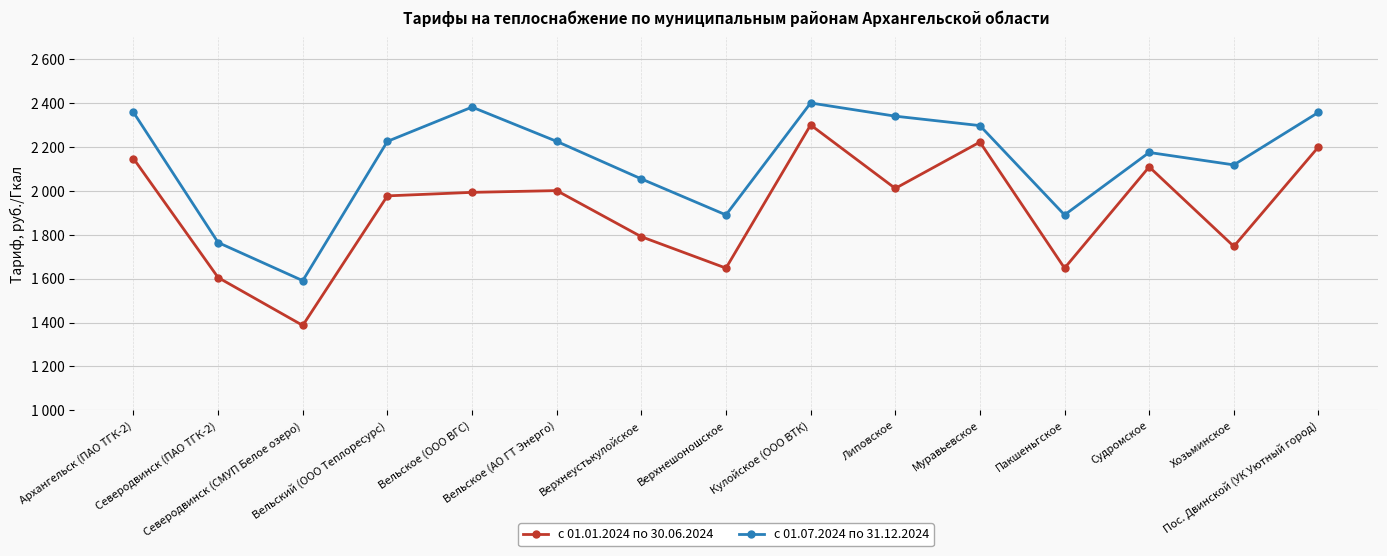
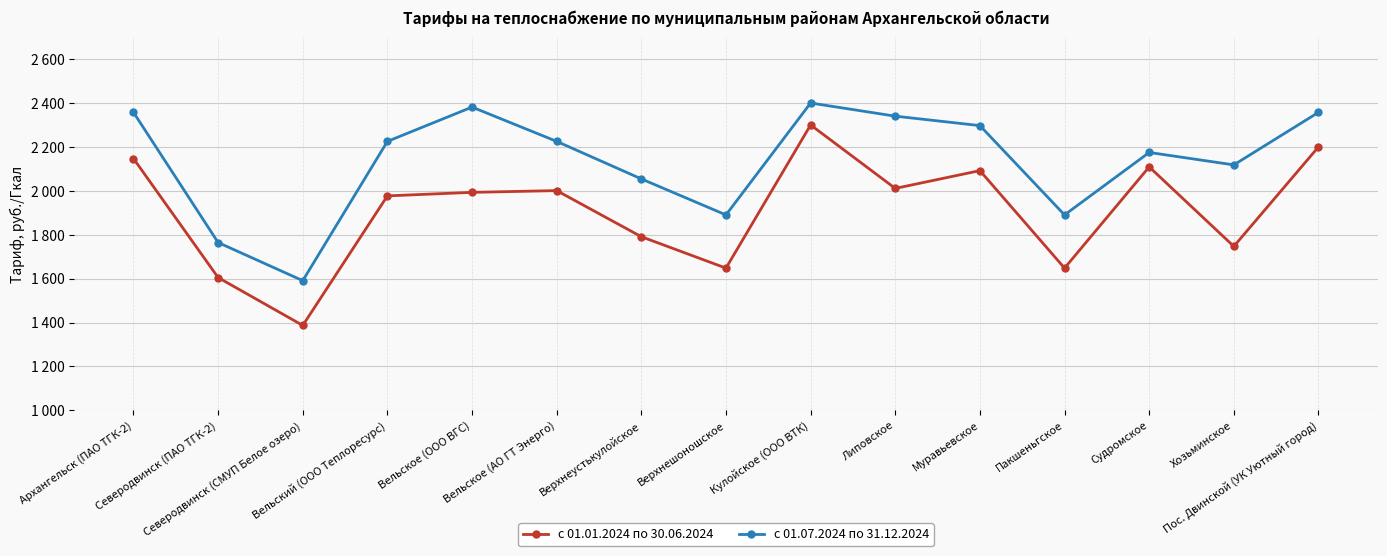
  {
    "с 01.01.2024 по 30.06.2024": {
      "Архангельск (ПАО ТГК-2)": 2150,
      "Северодвинск (ПАО ТГК-2)": 1610,
      "Северодвинск (СМУП Белое озеро)": 1390,
      "Вельский (ООО Теплоресурс)": 1980,
      "Вельское (ООО ВГС)": 1990,
      "Вельское (АО ГТ Энерго)": 2000,
      "Верхнеустькулойское": 1790,
      "Верхнешоношское": 1650,
      "Кулойское (ООО ВТК)": 2300,
      "Липовское": 2010,
-     "Муравьевское": 2220,
+     "Муравьевское": 2090,
      "Пакшеньгское": 1650,
      "Судромское": 2110,
      "Хозьминское": 1750,
      "Пос. Двинской (УК Уютный город)": 2200
    },
    "с 01.07.2024 по 31.12.2024": {
      "Архангельск (ПАО ТГК-2)": 2360,
      "Северодвинск (ПАО ТГК-2)": 1760,
      "Северодвинск (СМУП Белое озеро)": 1590,
      "Вельский (ООО Теплоресурс)": 2230,
      "Вельское (ООО ВГС)": 2380,
      "Вельское (АО ГТ Энерго)": 2230,
      "Верхнеустькулойское": 2050,
      "Верхнешоношское": 1890,
      "Кулойское (ООО ВТК)": 2400,
      "Липовское": 2340,
      "Муравьевское": 2300,
      "Пакшеньгское": 1890,
      "Судромское": 2170,
      "Хозьминское": 2120,
      "Пос. Двинской (УК Уютный город)": 2360
    }
  }
